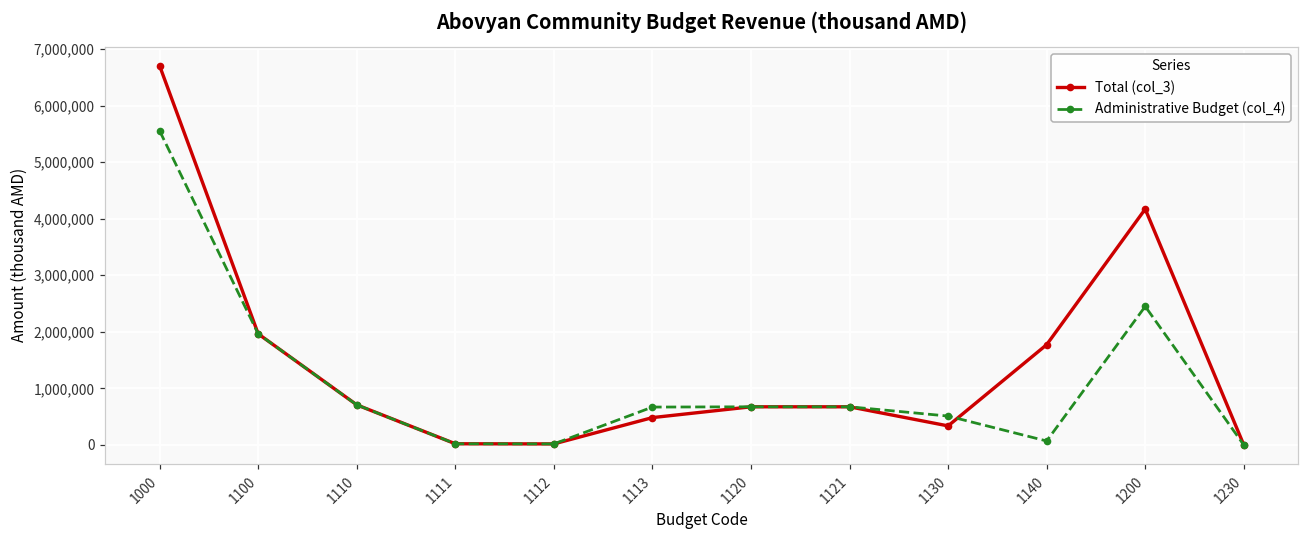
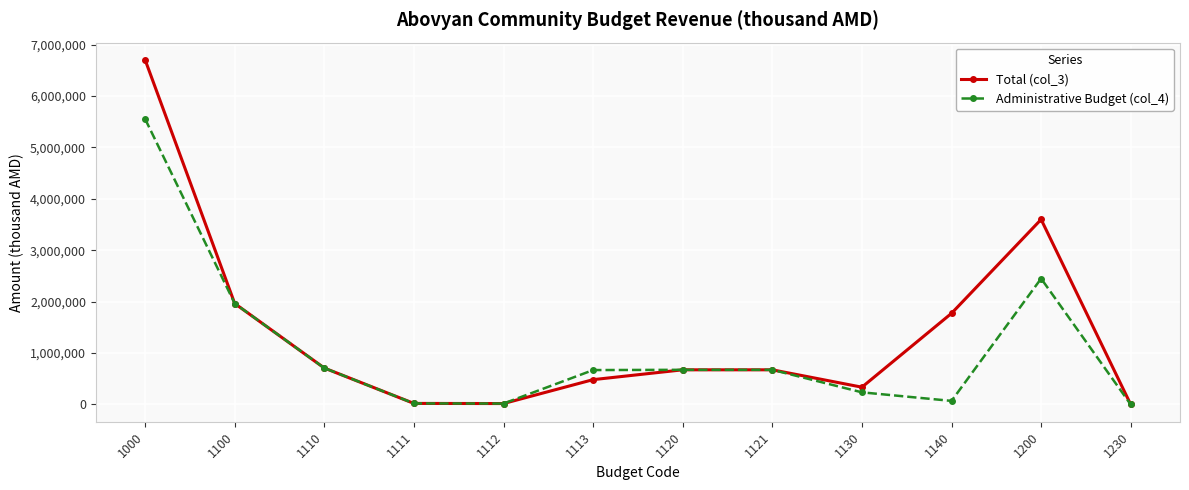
  {
    "Total (col_3)": {
      "1000": "6,700,000",
      "1113": "500,000",
      "1130": "300,000",
      "1140": "1,800,000",
-     "1200": "4,200,000"
+     "1200": "3,600,000"
    },
    "Administrative Budget (col_4)": {
      "1000": "5,600,000",
      "1113": "700,000",
-     "1130": "500,000",
+     "1130": "200,000",
      "1140": "100,000",
      "1200": "2,400,000"
    }
  }
